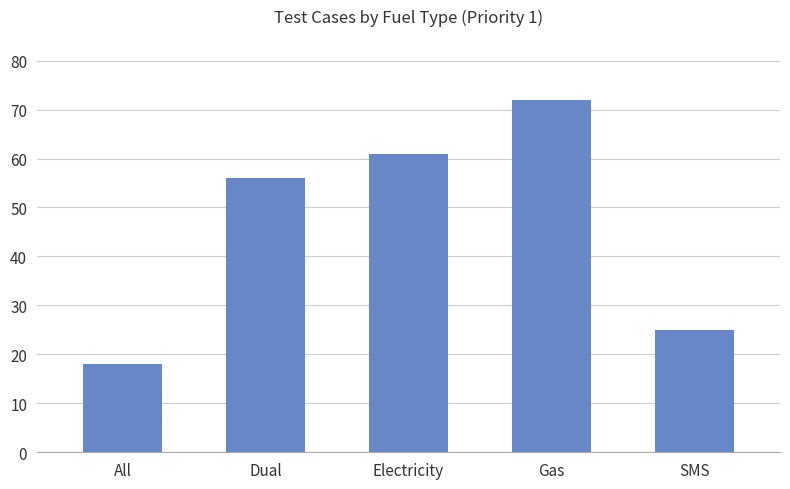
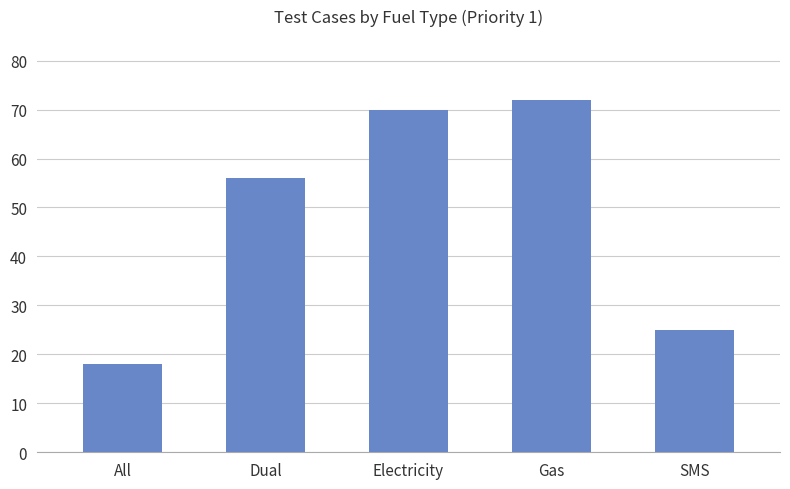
  {
    "All": 18,
    "Dual": 56,
-   "Electricity": 61,
+   "Electricity": 70,
    "Gas": 72,
    "SMS": 25
  }
